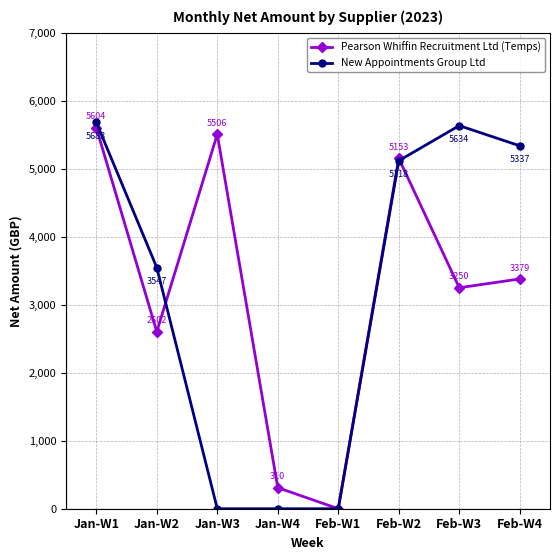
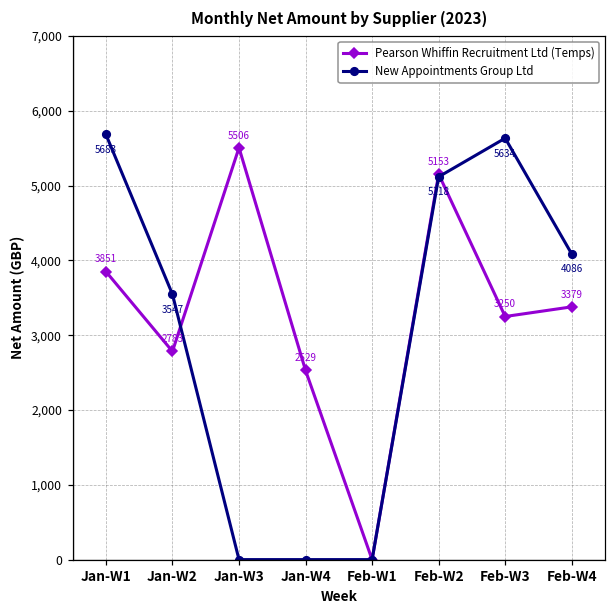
  {
    "Pearson Whiffin Recruitment Ltd (Temps)": {
-     "Jan-W1": 5604,
-     "Jan-W2": 2602,
+     "Jan-W1": 3851,
+     "Jan-W2": 2783,
      "Jan-W3": 5506,
-     "Jan-W4": 310,
+     "Jan-W4": 2529,
      "Feb-W3": 3250,
      "Feb-W4": 3379
    },
    "New Appointments Group Ltd": {
      "Jan-W1": 5683,
      "Jan-W2": 3547,
      "Feb-W3": 5634,
-     "Feb-W4": 5337
+     "Feb-W4": 4086
    }
  }
